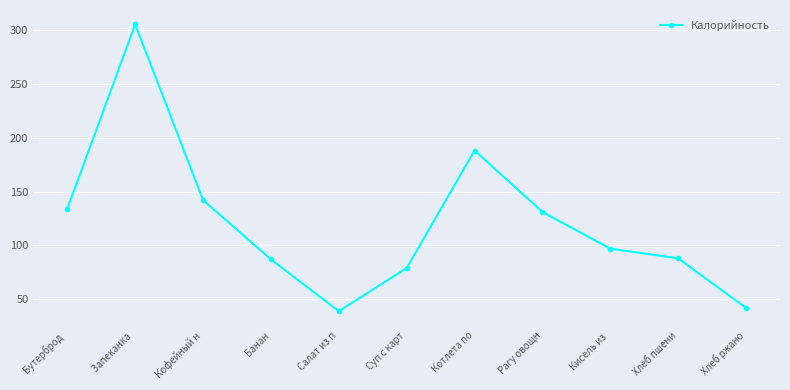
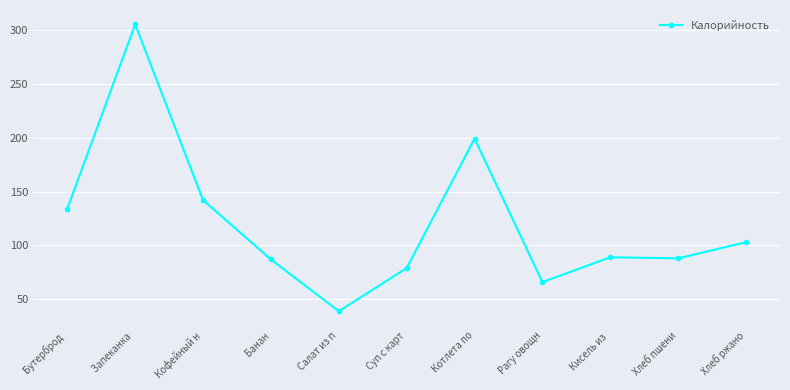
  {
    "Бутерброд": 134,
    "Запеканка": 305,
    "Кофейный н": 142,
    "Банан": 87,
    "Салат из п": 39,
    "Суп с карт": 79,
-   "Котлета по": 188,
-   "Рагу овощн": 131,
-   "Кисель из": 97,
+   "Котлета по": 199,
+   "Рагу овощн": 66,
+   "Кисель из": 89,
    "Хлеб пшени": 88,
-   "Хлеб ржано": 42
+   "Хлеб ржано": 103
  }
